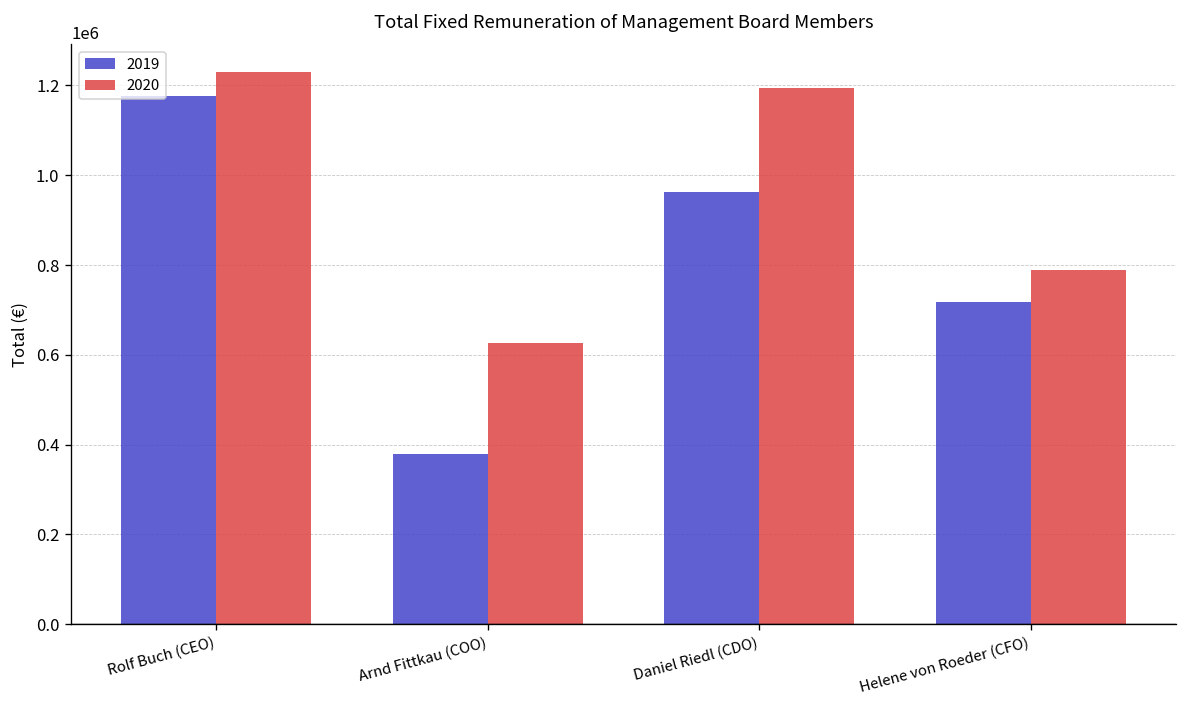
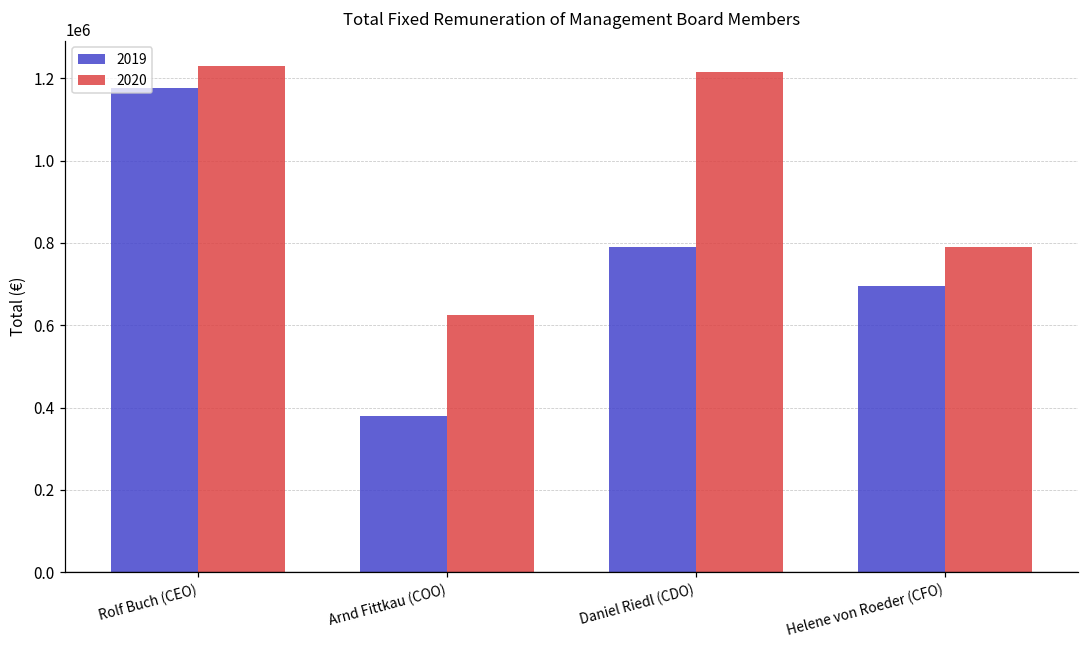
  {
    "2019": {
      "Rolf Buch (CEO)": 1180000,
      "Arnd Fittkau (COO)": 380000,
-     "Daniel Riedl (CDO)": 960000,
-     "Helene von Roeder (CFO)": 720000
+     "Daniel Riedl (CDO)": 790000,
+     "Helene von Roeder (CFO)": 690000
    },
    "2020": {
      "Rolf Buch (CEO)": 1230000,
      "Arnd Fittkau (COO)": 630000,
-     "Daniel Riedl (CDO)": 1190000,
+     "Daniel Riedl (CDO)": 1220000,
      "Helene von Roeder (CFO)": 790000
    }
  }
